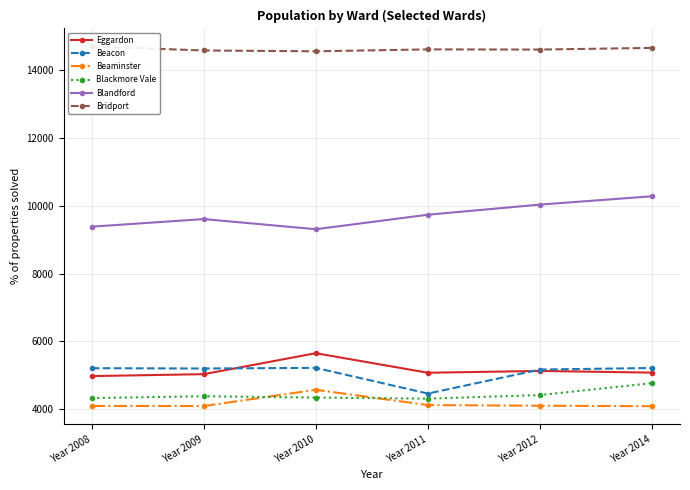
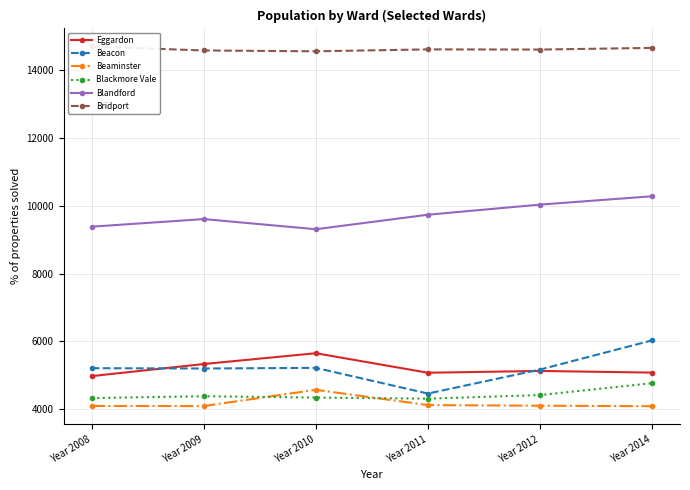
  {
    "Eggardon": {
      "Year 2008": 5000,
-     "Year 2009": 5000,
+     "Year 2009": 5300,
      "Year 2010": 5700,
      "Year 2011": 5100,
      "Year 2014": 5100
    },
    "Beacon": {
      "Year 2008": 5200,
      "Year 2009": 5200,
      "Year 2010": 5200,
      "Year 2011": 4500,
-     "Year 2014": 5200
+     "Year 2014": 6000
    },
    "Beaminster": {
      "Year 2008": 4100,
      "Year 2009": 4100,
      "Year 2010": 4600,
      "Year 2011": 4100,
      "Year 2012": 4100,
      "Year 2014": 4100
    },
    "Blackmore Vale": {
      "Year 2008": 4300,
      "Year 2009": 4400,
      "Year 2010": 4300,
      "Year 2011": 4300,
      "Year 2012": 4400,
      "Year 2014": 4800
    },
    "Blandford": {
      "Year 2008": 9400,
      "Year 2009": 9600,
      "Year 2010": 9300,
      "Year 2011": 9700,
      "Year 2012": 10000,
      "Year 2014": 10300
    },
    "Bridport": {
      "Year 2009": 14600,
      "Year 2010": 14600,
      "Year 2011": 14600,
      "Year 2012": 14600,
      "Year 2014": 14700
    }
  }
